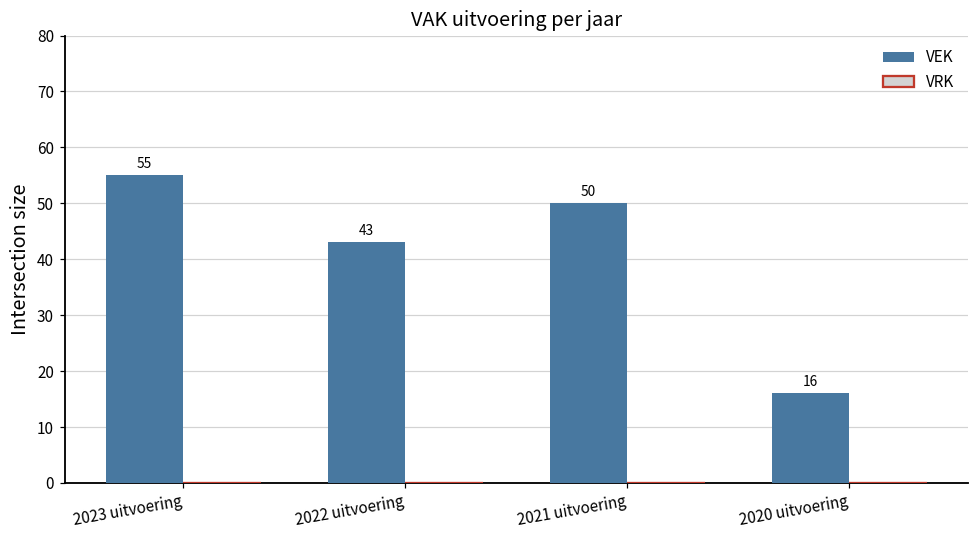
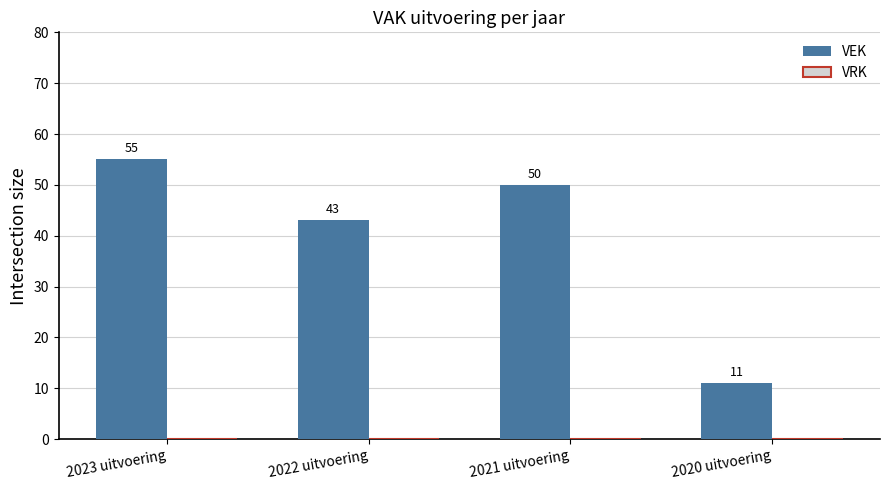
  {
    "VEK": {
      "2023 uitvoering": 55,
      "2022 uitvoering": 43,
      "2021 uitvoering": 50,
-     "2020 uitvoering": 16
+     "2020 uitvoering": 11
    },
    "VRK": {
      "2023 uitvoering": 0,
      "2022 uitvoering": 0,
      "2021 uitvoering": 0,
      "2020 uitvoering": 0
    }
  }
